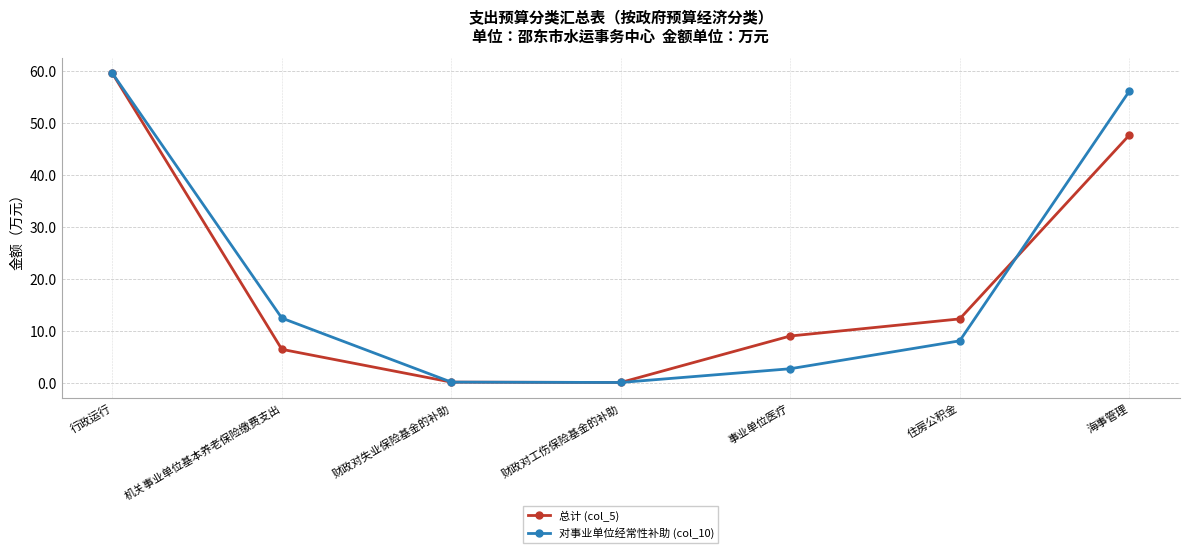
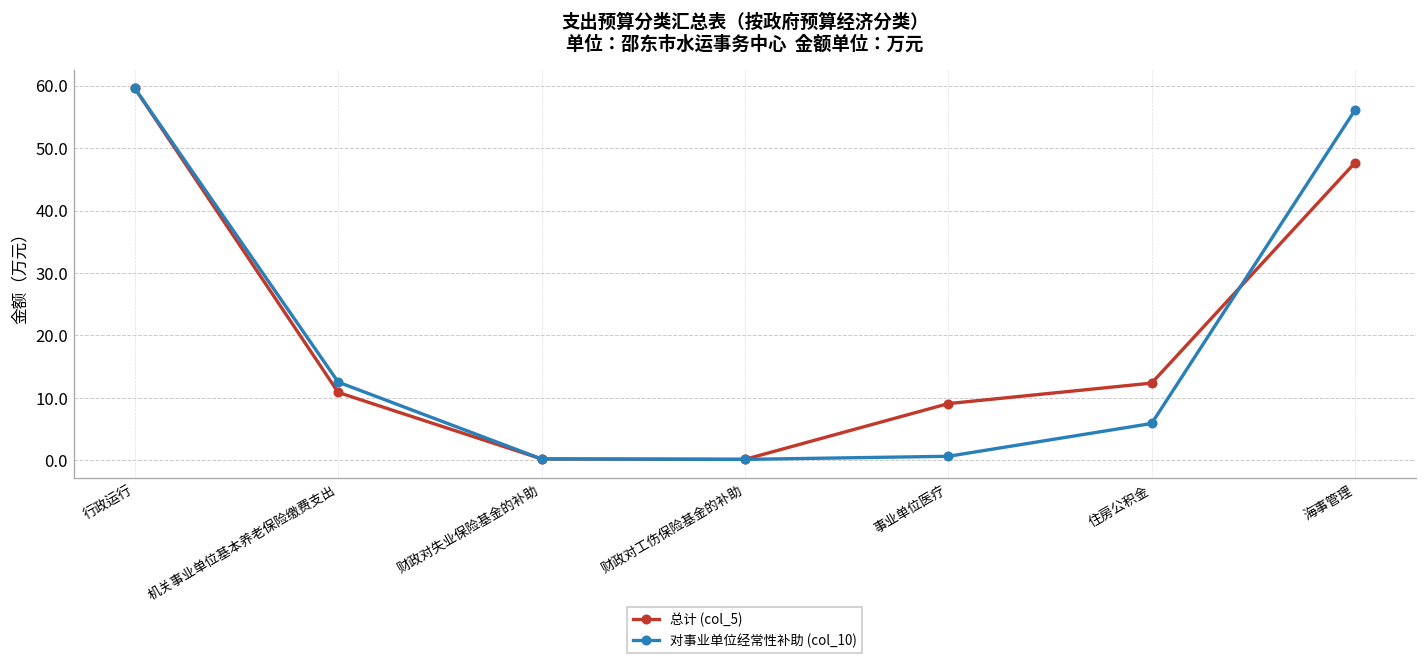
  {
    "总计 (col_5)": {
-     "机关事业单位基本养老保险缴费支出": 7,
+     "机关事业单位基本养老保险缴费支出": 11,
      "事业单位医疗": 9,
      "住房公积金": 12,
      "海事管理": 48
    },
    "对事业单位经常性补助 (col_10)": {
      "机关事业单位基本养老保险缴费支出": 13,
-     "事业单位医疗": 3,
-     "住房公积金": 8,
+     "事业单位医疗": 1,
+     "住房公积金": 6,
      "海事管理": 56
    }
  }
